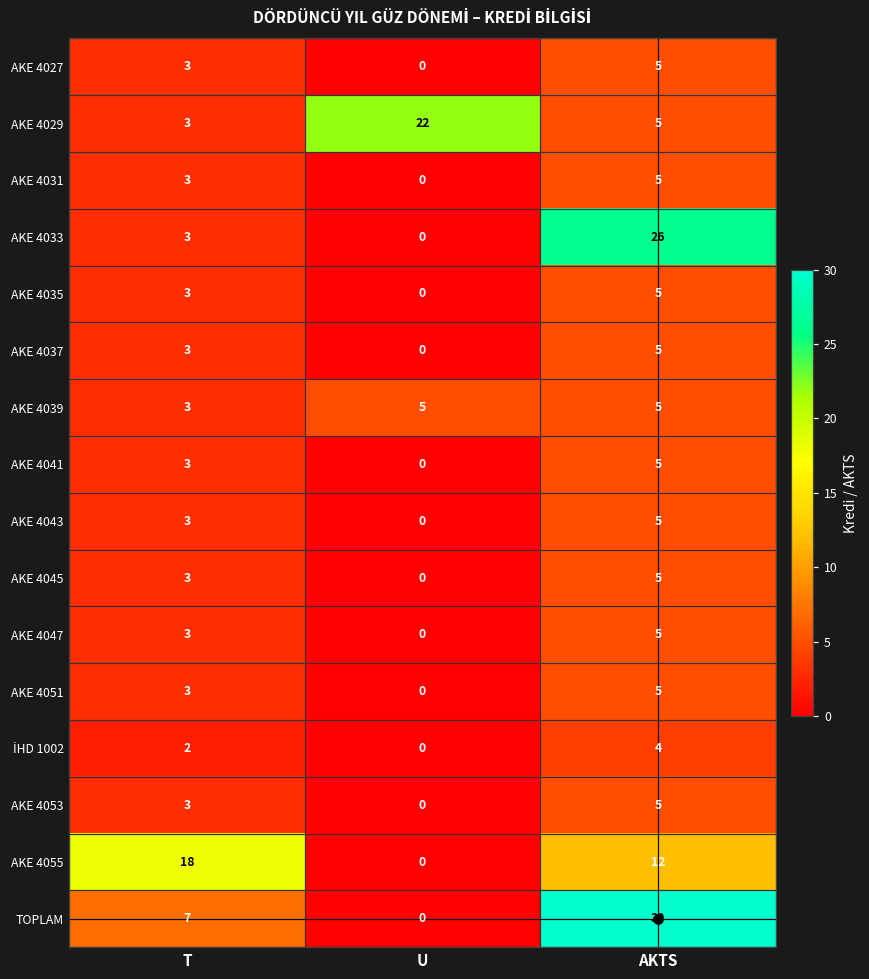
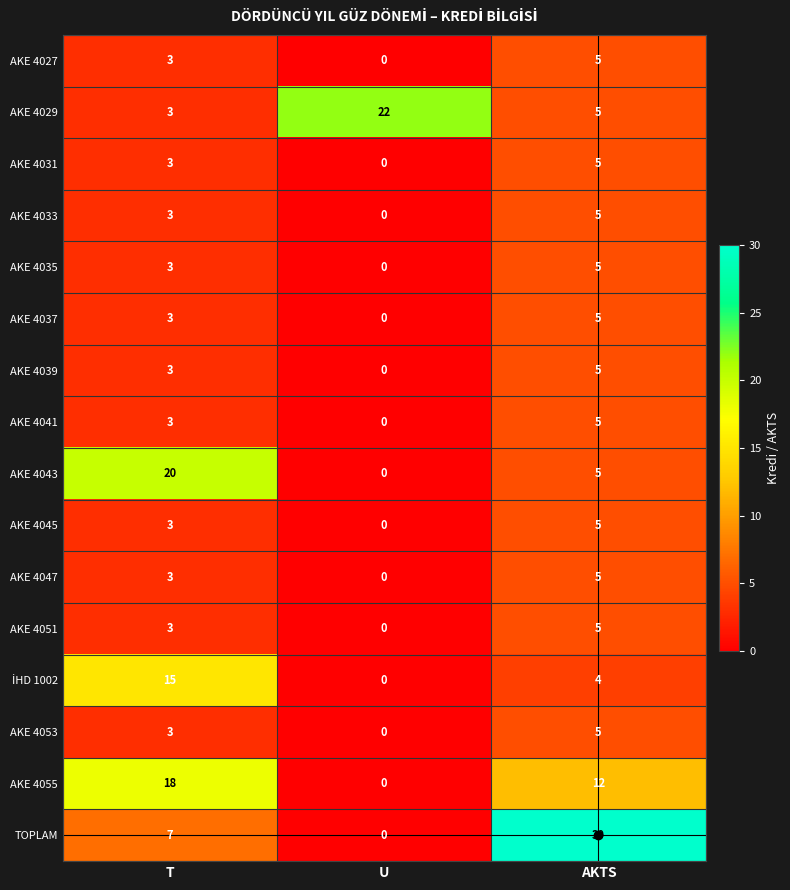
  {
    "AKE 4027": {
      "T": 3,
      "U": 0,
      "AKTS": 5
    },
    "AKE 4029": {
      "T": 3,
      "U": 22,
      "AKTS": 5
    },
    "AKE 4031": {
      "T": 3,
      "U": 0,
      "AKTS": 5
    },
    "AKE 4033": {
      "T": 3,
      "U": 0,
-     "AKTS": 26
+     "AKTS": 5
    },
    "AKE 4035": {
      "T": 3,
      "U": 0,
      "AKTS": 5
    },
    "AKE 4037": {
      "T": 3,
      "U": 0,
      "AKTS": 5
    },
    "AKE 4039": {
      "T": 3,
-     "U": 5,
+     "U": 0,
      "AKTS": 5
    },
    "AKE 4041": {
      "T": 3,
      "U": 0,
      "AKTS": 5
    },
    "AKE 4043": {
-     "T": 3,
+     "T": 20,
      "U": 0,
      "AKTS": 5
    },
    "AKE 4045": {
      "T": 3,
      "U": 0,
      "AKTS": 5
    },
    "AKE 4047": {
      "T": 3,
      "U": 0,
      "AKTS": 5
    },
    "AKE 4051": {
      "T": 3,
      "U": 0,
      "AKTS": 5
    },
    "İHD 1002": {
-     "T": 2,
+     "T": 15,
      "U": 0,
      "AKTS": 4
    },
    "AKE 4053": {
      "T": 3,
      "U": 0,
      "AKTS": 5
    },
    "AKE 4055": {
      "T": 18,
      "U": 0,
      "AKTS": 12
    },
    "TOPLAM": {
      "T": 7,
      "U": 0
    }
  }
